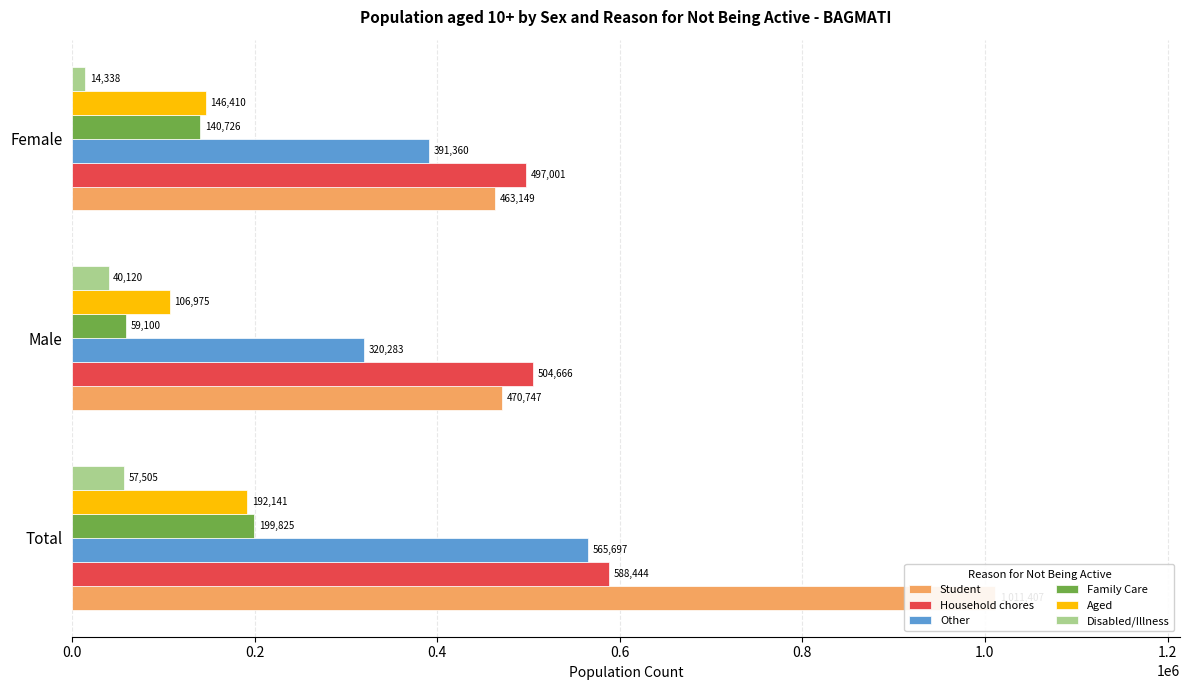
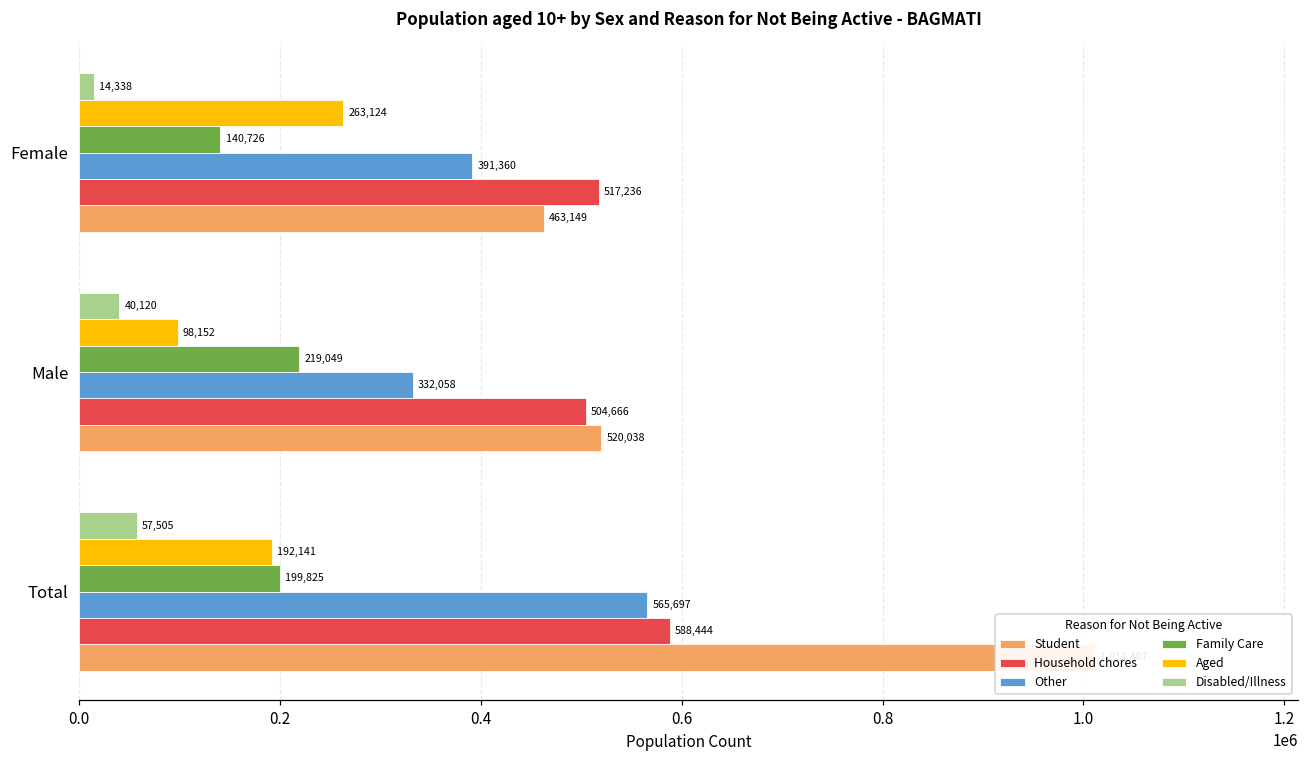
  {
    "Student": {
      "Female": "463,149",
-     "Male": "470,747"
+     "Male": "520,038"
    },
    "Household chores": {
-     "Female": "497,001",
+     "Female": "517,236",
      "Male": "504,666",
      "Total": "588,444"
    },
    "Other": {
      "Female": "391,360",
-     "Male": "320,283",
+     "Male": "332,058",
      "Total": "565,697"
    },
    "Family Care": {
      "Female": "140,726",
-     "Male": "59,100",
+     "Male": "219,049",
      "Total": "199,825"
    },
    "Aged": {
-     "Female": "146,410",
-     "Male": "106,975",
+     "Female": "263,124",
+     "Male": "98,152",
      "Total": "192,141"
    },
    "Disabled/Illness": {
      "Female": "14,338",
      "Male": "40,120",
      "Total": "57,505"
    }
  }
